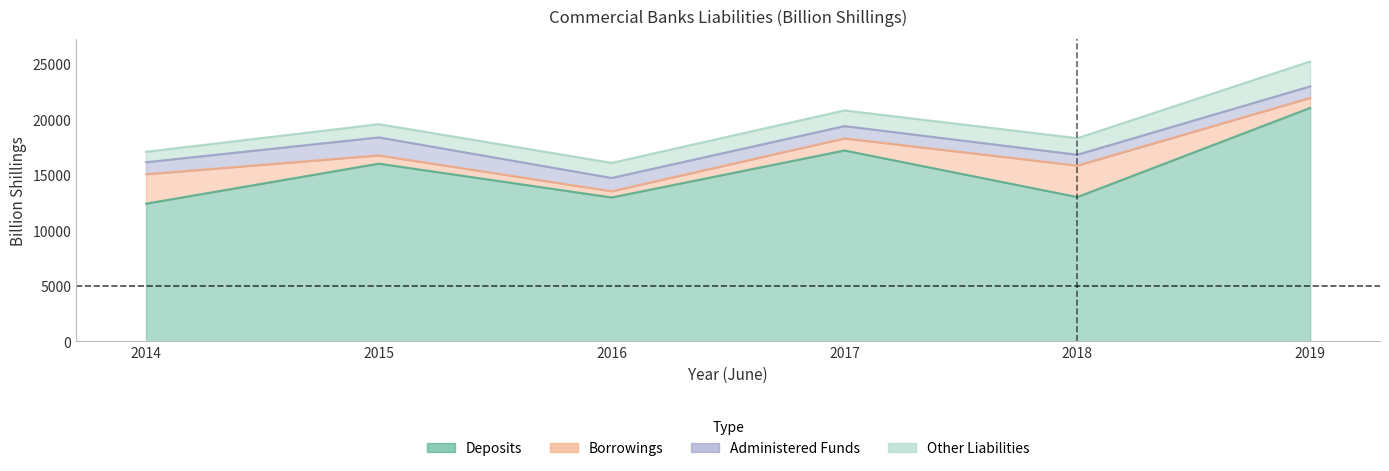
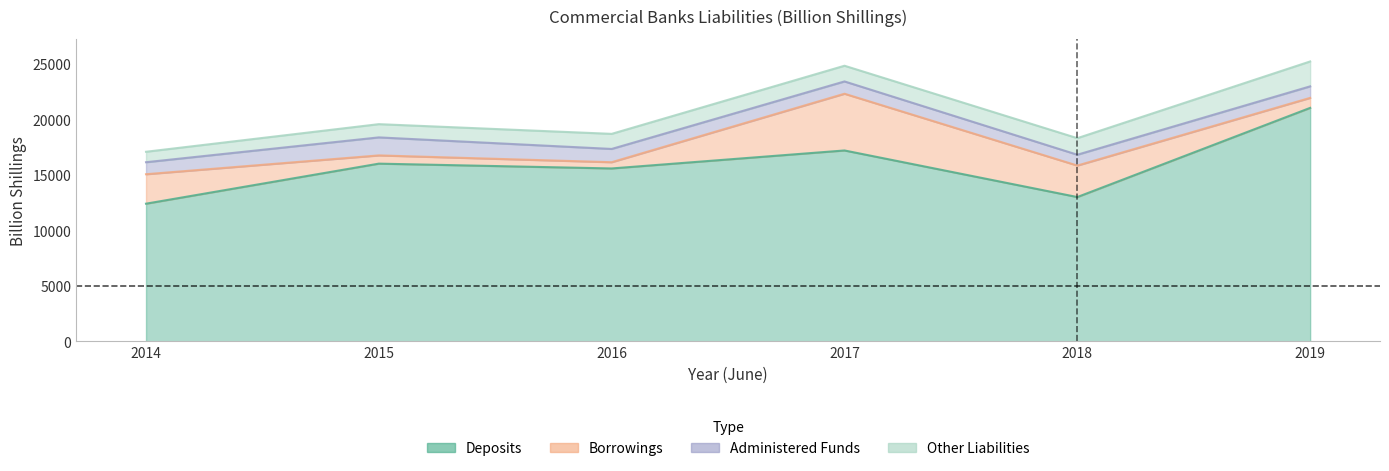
  {
    "Deposits": {
      "2014": 12400,
      "2015": 16000,
-     "2016": 13000,
+     "2016": 15600,
      "2017": 17200,
      "2018": 13000,
      "2019": 21000
    },
    "Borrowings": {
      "2014": 2700,
      "2015": 700,
      "2016": 600,
-     "2017": 1100,
+     "2017": 5100,
      "2018": 2800,
      "2019": 900
    }
  }
